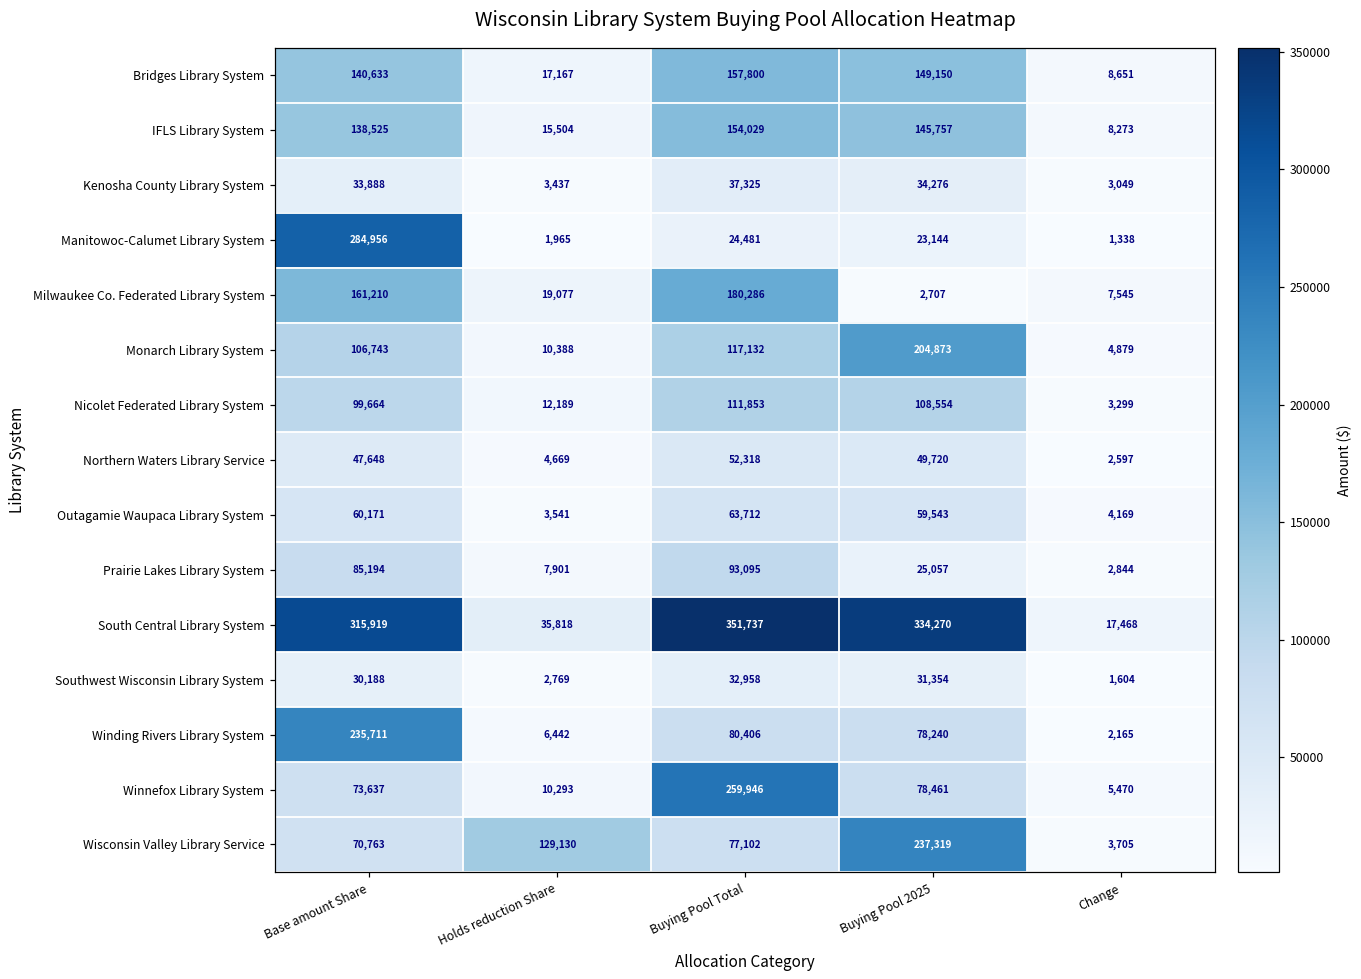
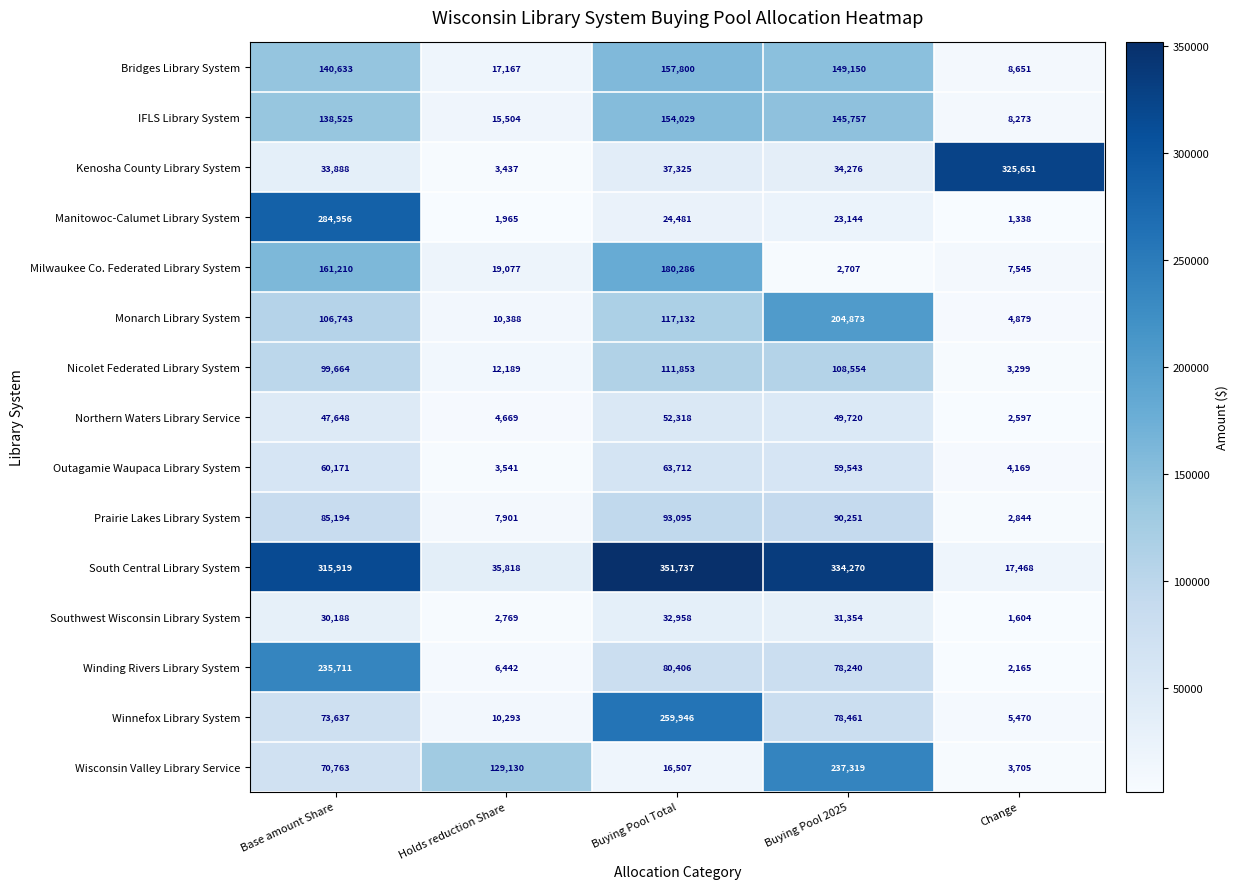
  {
    "Bridges Library System": {
      "Base amount Share": "140,633",
      "Holds reduction Share": "17,167",
      "Buying Pool Total": "157,800",
      "Buying Pool 2025": "149,150",
      "Change": "8,651"
    },
    "IFLS Library System": {
      "Base amount Share": "138,525",
      "Holds reduction Share": "15,504",
      "Buying Pool Total": "154,029",
      "Buying Pool 2025": "145,757",
      "Change": "8,273"
    },
    "Kenosha County Library System": {
      "Base amount Share": "33,888",
      "Holds reduction Share": "3,437",
      "Buying Pool Total": "37,325",
      "Buying Pool 2025": "34,276",
-     "Change": "3,049"
+     "Change": "325,651"
    },
    "Manitowoc-Calumet Library System": {
      "Base amount Share": "284,956",
      "Holds reduction Share": "1,965",
      "Buying Pool Total": "24,481",
      "Buying Pool 2025": "23,144",
      "Change": "1,338"
    },
    "Milwaukee Co. Federated Library System": {
      "Base amount Share": "161,210",
      "Holds reduction Share": "19,077",
      "Buying Pool Total": "180,286",
      "Buying Pool 2025": "2,707",
      "Change": "7,545"
    },
    "Monarch Library System": {
      "Base amount Share": "106,743",
      "Holds reduction Share": "10,388",
      "Buying Pool Total": "117,132",
      "Buying Pool 2025": "204,873",
      "Change": "4,879"
    },
    "Nicolet Federated Library System": {
      "Base amount Share": "99,664",
      "Holds reduction Share": "12,189",
      "Buying Pool Total": "111,853",
      "Buying Pool 2025": "108,554",
      "Change": "3,299"
    },
    "Northern Waters Library Service": {
      "Base amount Share": "47,648",
      "Holds reduction Share": "4,669",
      "Buying Pool Total": "52,318",
      "Buying Pool 2025": "49,720",
      "Change": "2,597"
    },
    "Outagamie Waupaca Library System": {
      "Base amount Share": "60,171",
      "Holds reduction Share": "3,541",
      "Buying Pool Total": "63,712",
      "Buying Pool 2025": "59,543",
      "Change": "4,169"
    },
    "Prairie Lakes Library System": {
      "Base amount Share": "85,194",
      "Holds reduction Share": "7,901",
      "Buying Pool Total": "93,095",
-     "Buying Pool 2025": "25,057",
+     "Buying Pool 2025": "90,251",
      "Change": "2,844"
    },
    "South Central Library System": {
      "Base amount Share": "315,919",
      "Holds reduction Share": "35,818",
      "Buying Pool Total": "351,737",
      "Buying Pool 2025": "334,270",
      "Change": "17,468"
    },
    "Southwest Wisconsin Library System": {
      "Base amount Share": "30,188",
      "Holds reduction Share": "2,769",
      "Buying Pool Total": "32,958",
      "Buying Pool 2025": "31,354",
      "Change": "1,604"
    },
    "Winding Rivers Library System": {
      "Base amount Share": "235,711",
      "Holds reduction Share": "6,442",
      "Buying Pool Total": "80,406",
      "Buying Pool 2025": "78,240",
      "Change": "2,165"
    },
    "Winnefox Library System": {
      "Base amount Share": "73,637",
      "Holds reduction Share": "10,293",
      "Buying Pool Total": "259,946",
      "Buying Pool 2025": "78,461",
      "Change": "5,470"
    },
    "Wisconsin Valley Library Service": {
      "Base amount Share": "70,763",
      "Holds reduction Share": "129,130",
-     "Buying Pool Total": "77,102",
+     "Buying Pool Total": "16,507",
      "Buying Pool 2025": "237,319",
      "Change": "3,705"
    }
  }
